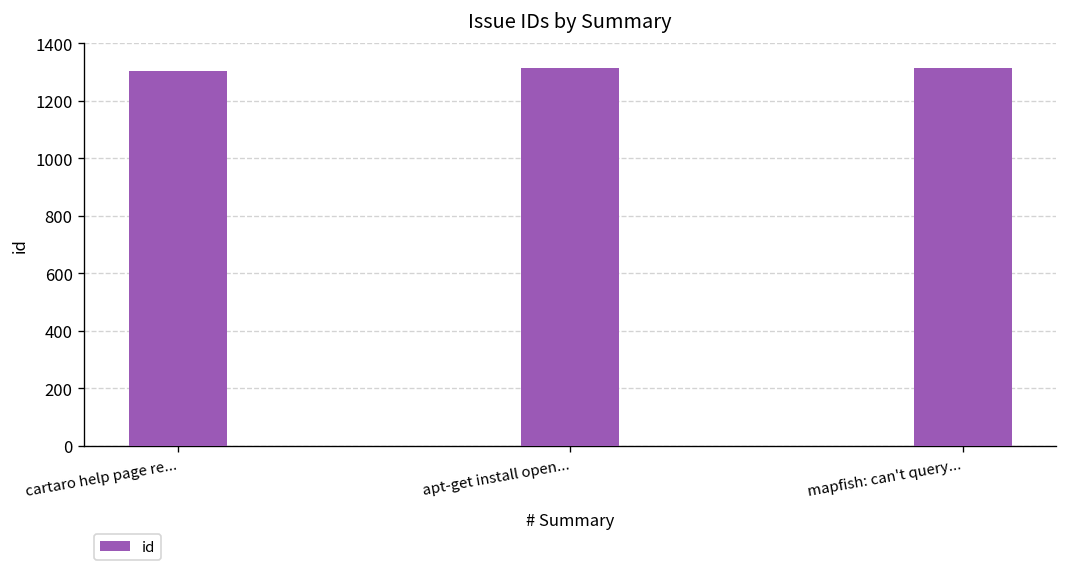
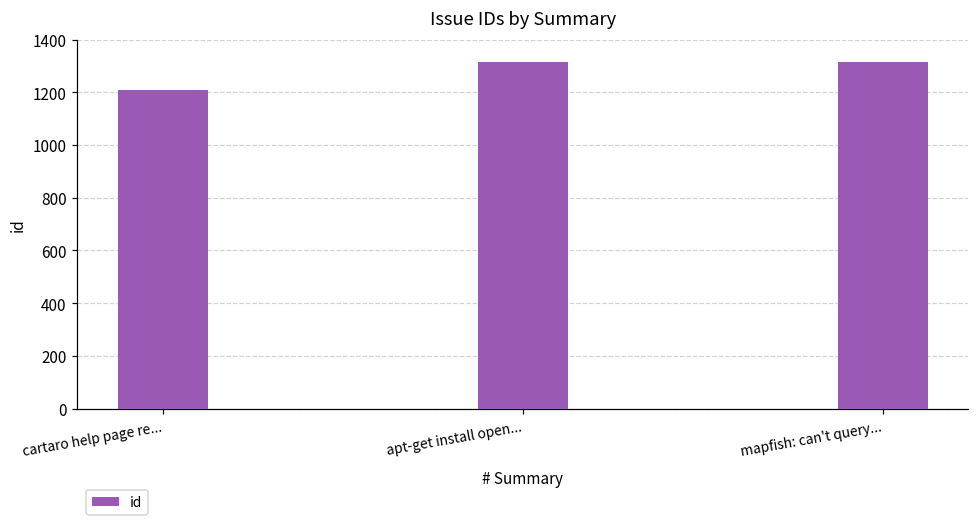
  {
-   "cartaro help page re...": 1300,
+   "cartaro help page re...": 1210,
    "apt-get install open...": 1310,
    "mapfish: can't query...": 1320
  }
